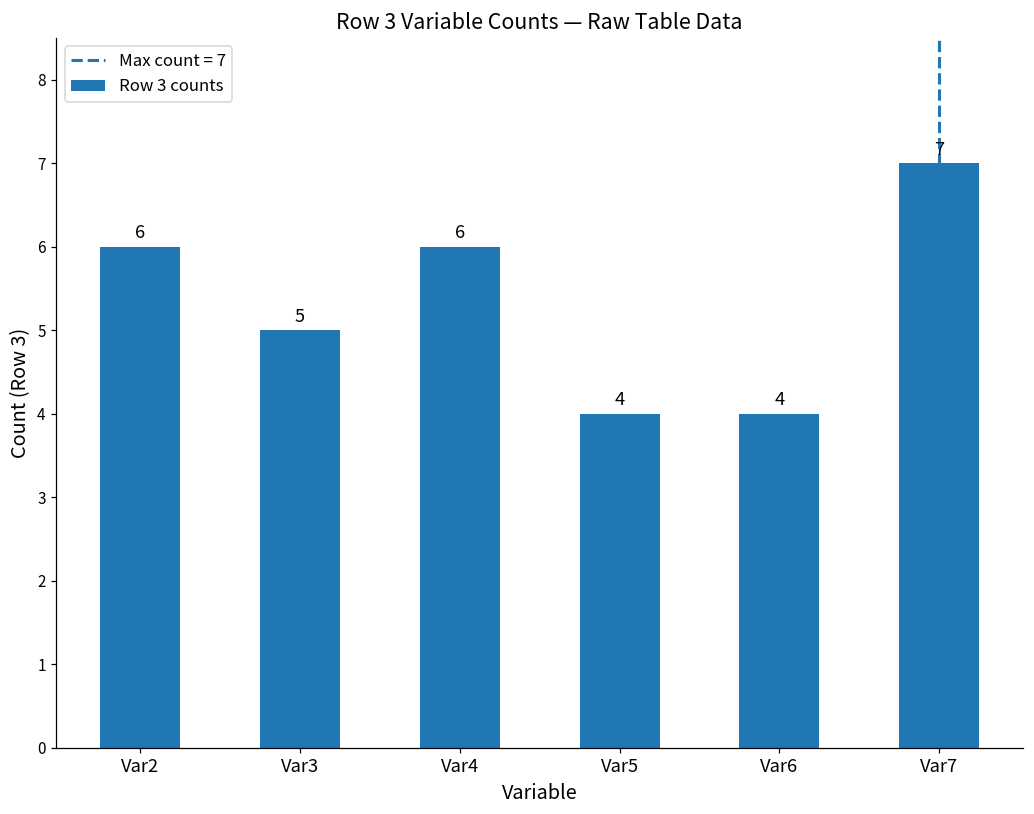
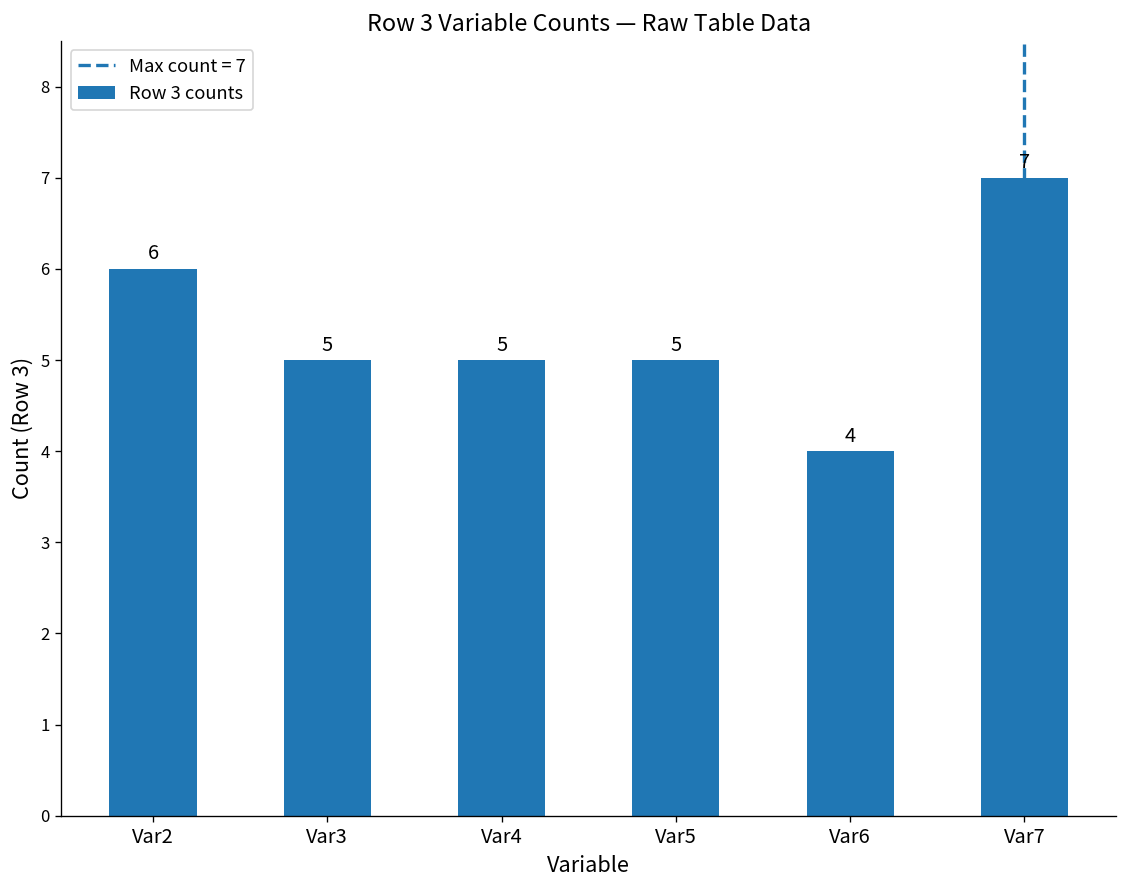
  {
    "Var2": 6,
    "Var3": 5,
-   "Var4": 6,
-   "Var5": 4,
+   "Var4": 5,
+   "Var5": 5,
    "Var6": 4,
    "Var7": 7
  }
